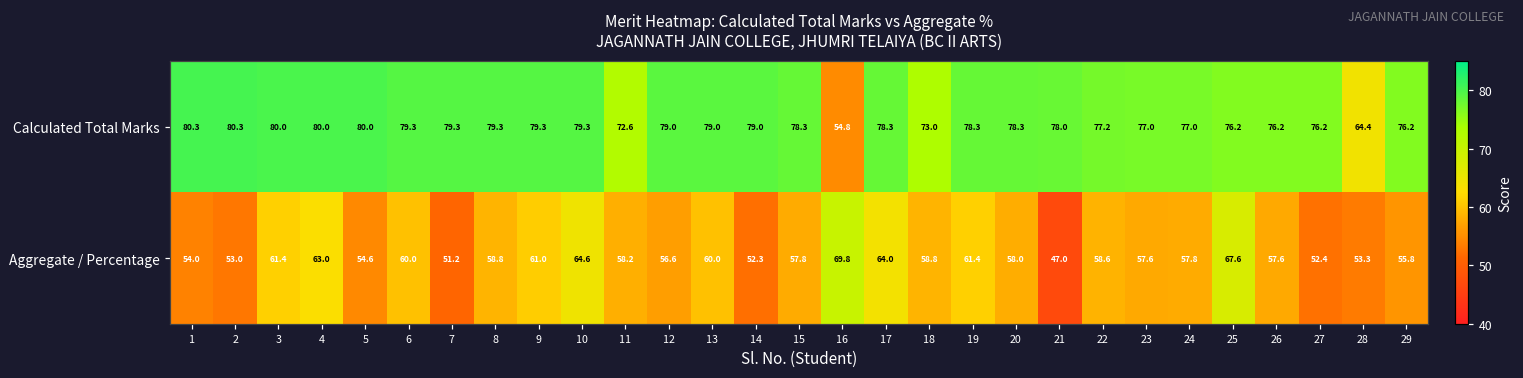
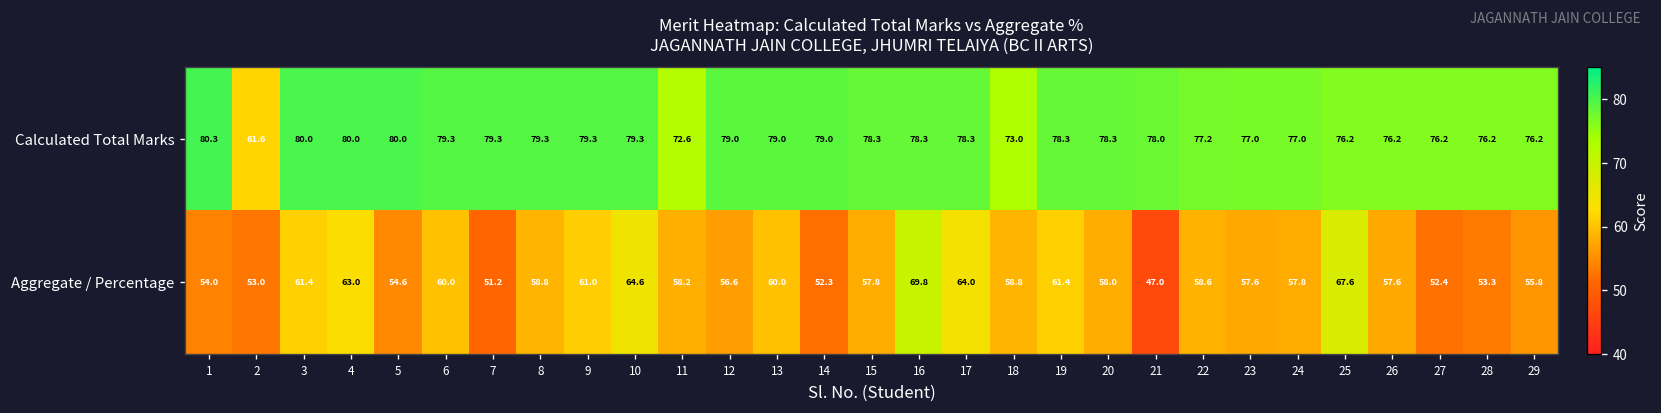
  {
    "Calculated Total Marks": {
      "1": 80.3,
-     "2": 80.3,
+     "2": 61.6,
      "3": 80.0,
      "4": 80.0,
      "5": 80.0,
      "6": 79.3,
      "7": 79.3,
      "8": 79.3,
      "9": 79.3,
      "10": 79.3,
      "11": 72.6,
      "12": 79.0,
      "13": 79.0,
      "14": 79.0,
      "15": 78.3,
-     "16": 54.8,
+     "16": 78.3,
      "17": 78.3,
      "18": 73.0,
      "19": 78.3,
      "20": 78.3,
      "21": 78.0,
      "22": 77.2,
      "23": 77.0,
      "24": 77.0,
      "25": 76.2,
      "26": 76.2,
      "27": 76.2,
-     "28": 64.4,
+     "28": 76.2,
      "29": 76.2
    },
    "Aggregate / Percentage": {
      "1": 54.0,
      "2": 53.0,
      "3": 61.4,
      "4": 63.0,
      "5": 54.6,
      "6": 60.0,
      "7": 51.2,
      "8": 58.8,
      "9": 61.0,
      "10": 64.6,
      "11": 58.2,
      "12": 56.6,
      "13": 60.0,
      "14": 52.3,
      "15": 57.8,
      "16": 69.8,
      "17": 64.0,
      "18": 58.8,
      "19": 61.4,
      "20": 58.0,
      "21": 47.0,
      "22": 58.6,
      "23": 57.6,
      "24": 57.8,
      "25": 67.6,
      "26": 57.6,
      "27": 52.4,
      "28": 53.3,
      "29": 55.8
    }
  }
